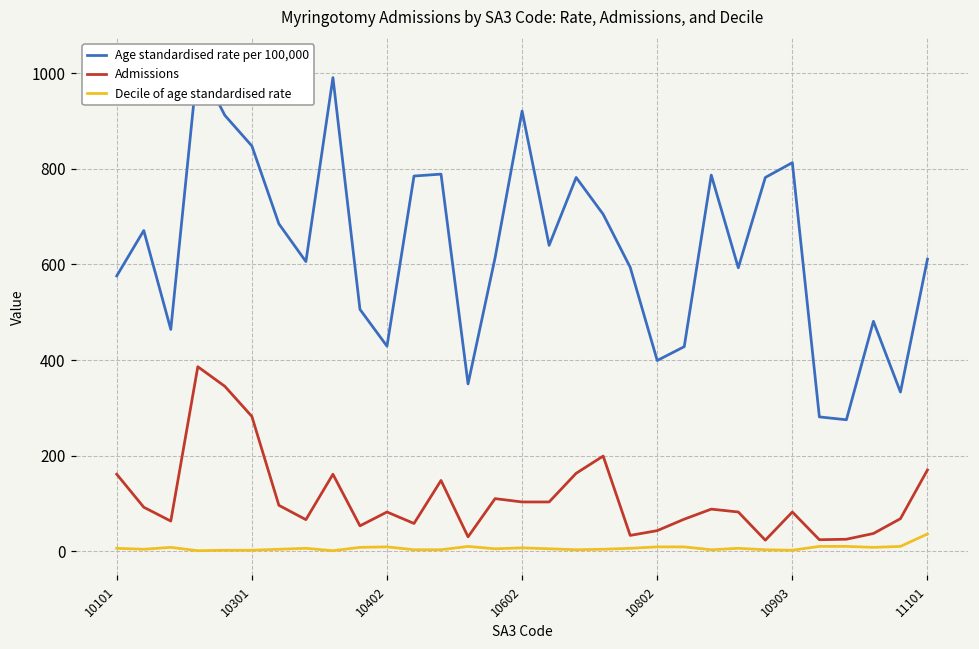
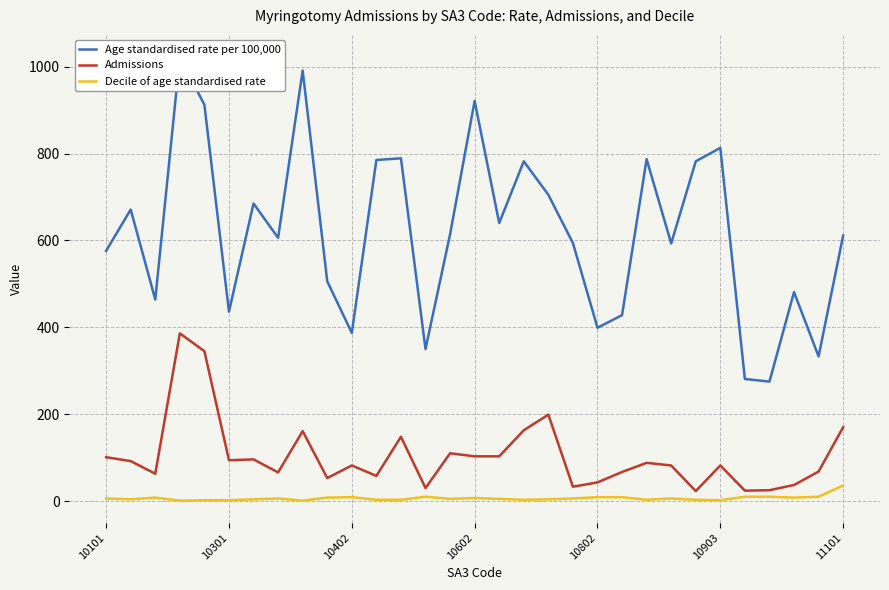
  {
    "Age standardised rate per 100,000": {
      "10101": 580,
-     "10301": 850,
-     "10402": 430,
+     "10301": 440,
+     "10402": 390,
      "10602": 920,
      "10802": 400,
      "10903": 810,
      "11101": 610
    },
    "Admissions": {
-     "10101": 160,
-     "10301": 280,
+     "10101": 100,
+     "10301": 90,
      "10402": 80,
      "10602": 100,
      "10802": 40,
      "10903": 80,
      "11101": 170
    },
    "Decile of age standardised rate": {
      "10101": 10,
      "10301": 0,
      "10402": 10,
      "10602": 10,
      "10802": 10,
      "10903": 0,
      "11101": 40
    }
  }
